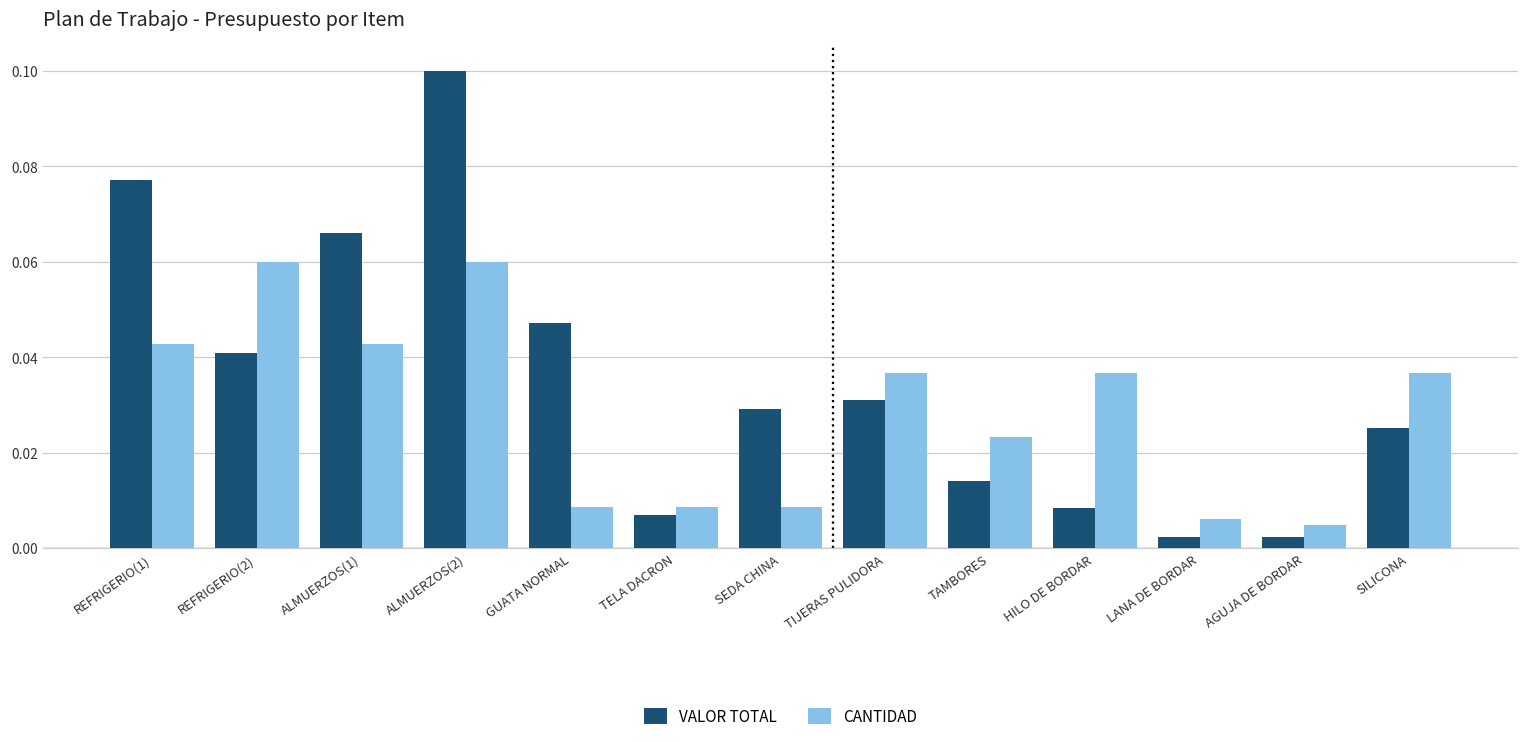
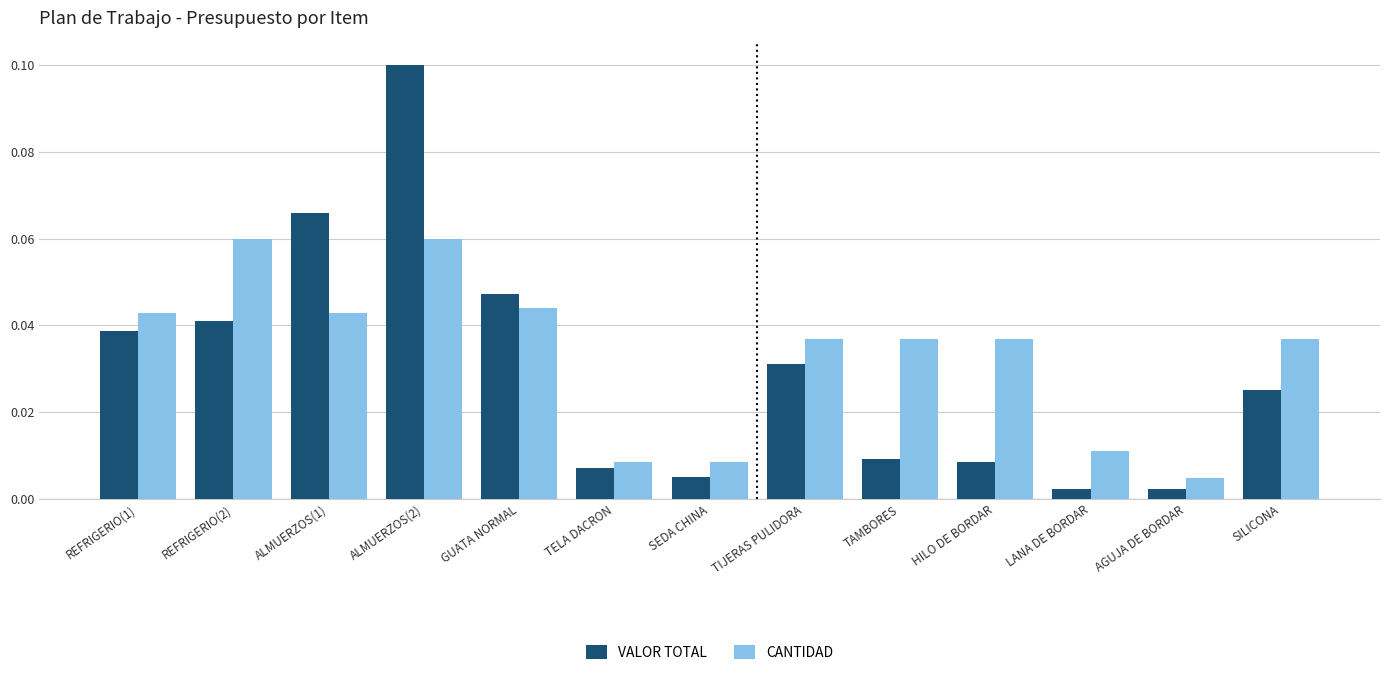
  {
    "VALOR TOTAL": {
-     "REFRIGERIO(1)": 0.077,
+     "REFRIGERIO(1)": 0.039,
      "REFRIGERIO(2)": 0.041,
      "ALMUERZOS(1)": 0.066,
      "ALMUERZOS(2)": 0.100,
      "GUATA NORMAL": 0.047,
      "TELA DACRON": 0.007,
-     "SEDA CHINA": 0.029,
+     "SEDA CHINA": 0.005,
      "TIJERAS PULIDORA": 0.031,
-     "TAMBORES": 0.014,
+     "TAMBORES": 0.009,
      "HILO DE BORDAR": 0.008,
      "LANA DE BORDAR": 0.002,
      "AGUJA DE BORDAR": 0.002,
      "SILICONA": 0.025
    },
    "CANTIDAD": {
      "REFRIGERIO(1)": 0.043,
      "REFRIGERIO(2)": 0.060,
      "ALMUERZOS(1)": 0.043,
      "ALMUERZOS(2)": 0.060,
-     "GUATA NORMAL": 0.009,
+     "GUATA NORMAL": 0.044,
      "TELA DACRON": 0.009,
      "SEDA CHINA": 0.009,
      "TIJERAS PULIDORA": 0.037,
-     "TAMBORES": 0.023,
+     "TAMBORES": 0.037,
      "HILO DE BORDAR": 0.037,
-     "LANA DE BORDAR": 0.006,
+     "LANA DE BORDAR": 0.011,
      "AGUJA DE BORDAR": 0.005,
      "SILICONA": 0.037
    }
  }
